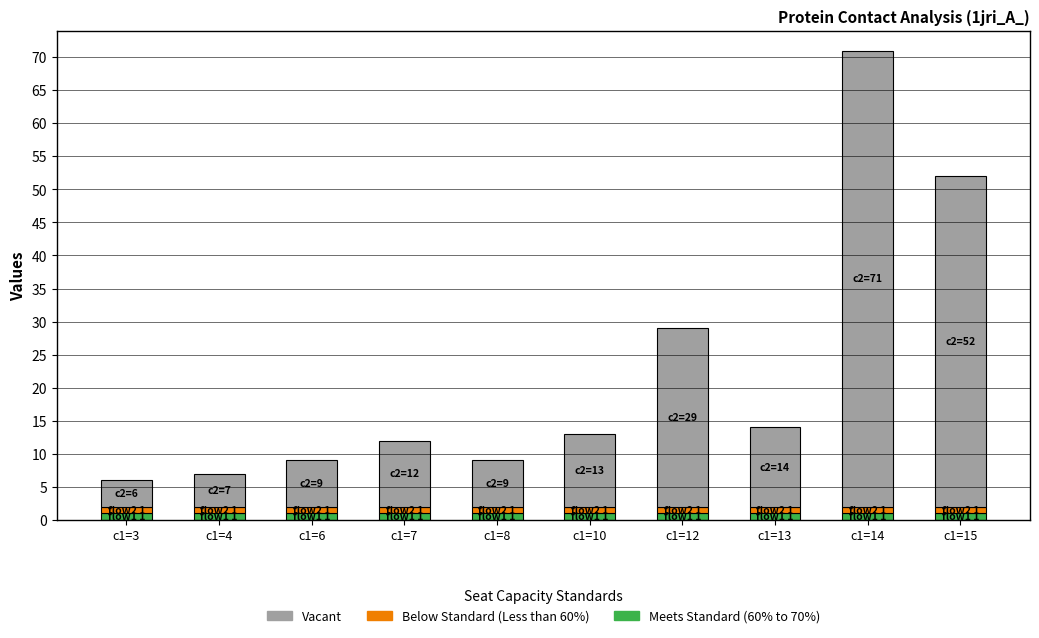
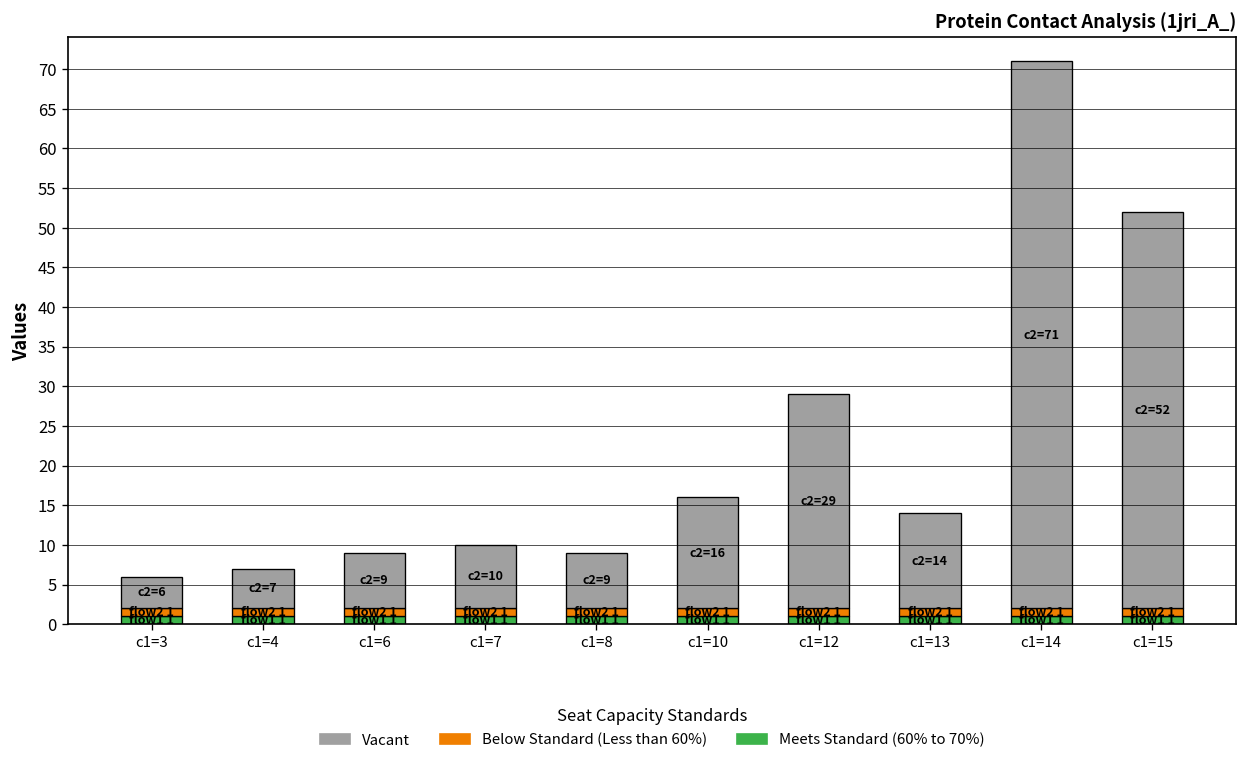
  {
    "Vacant": {
-     "c1=7": 12,
-     "c1=10": 13
+     "c1=7": 10,
+     "c1=10": 16
    }
  }
